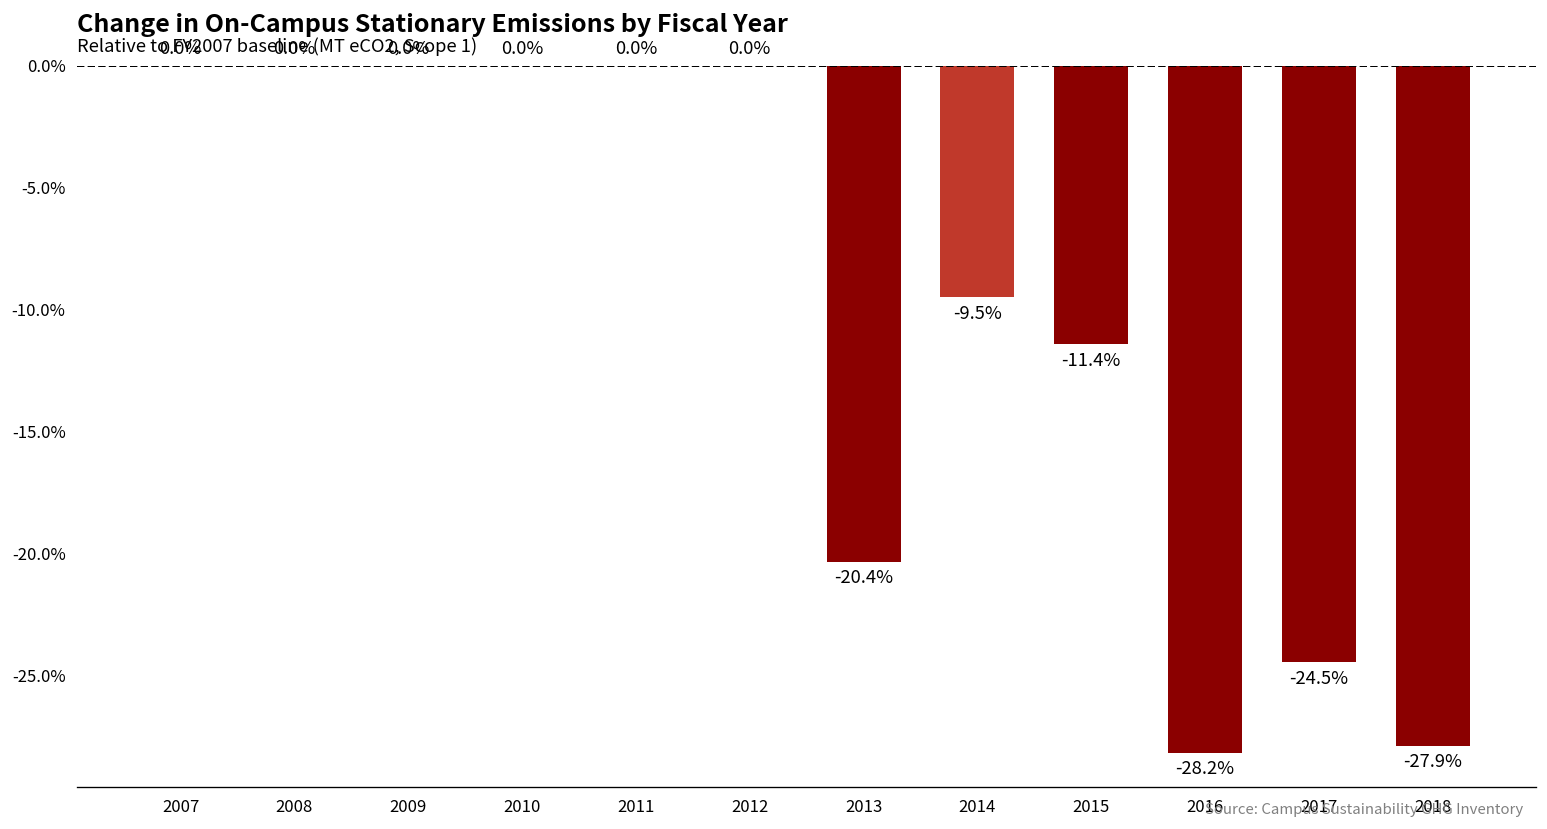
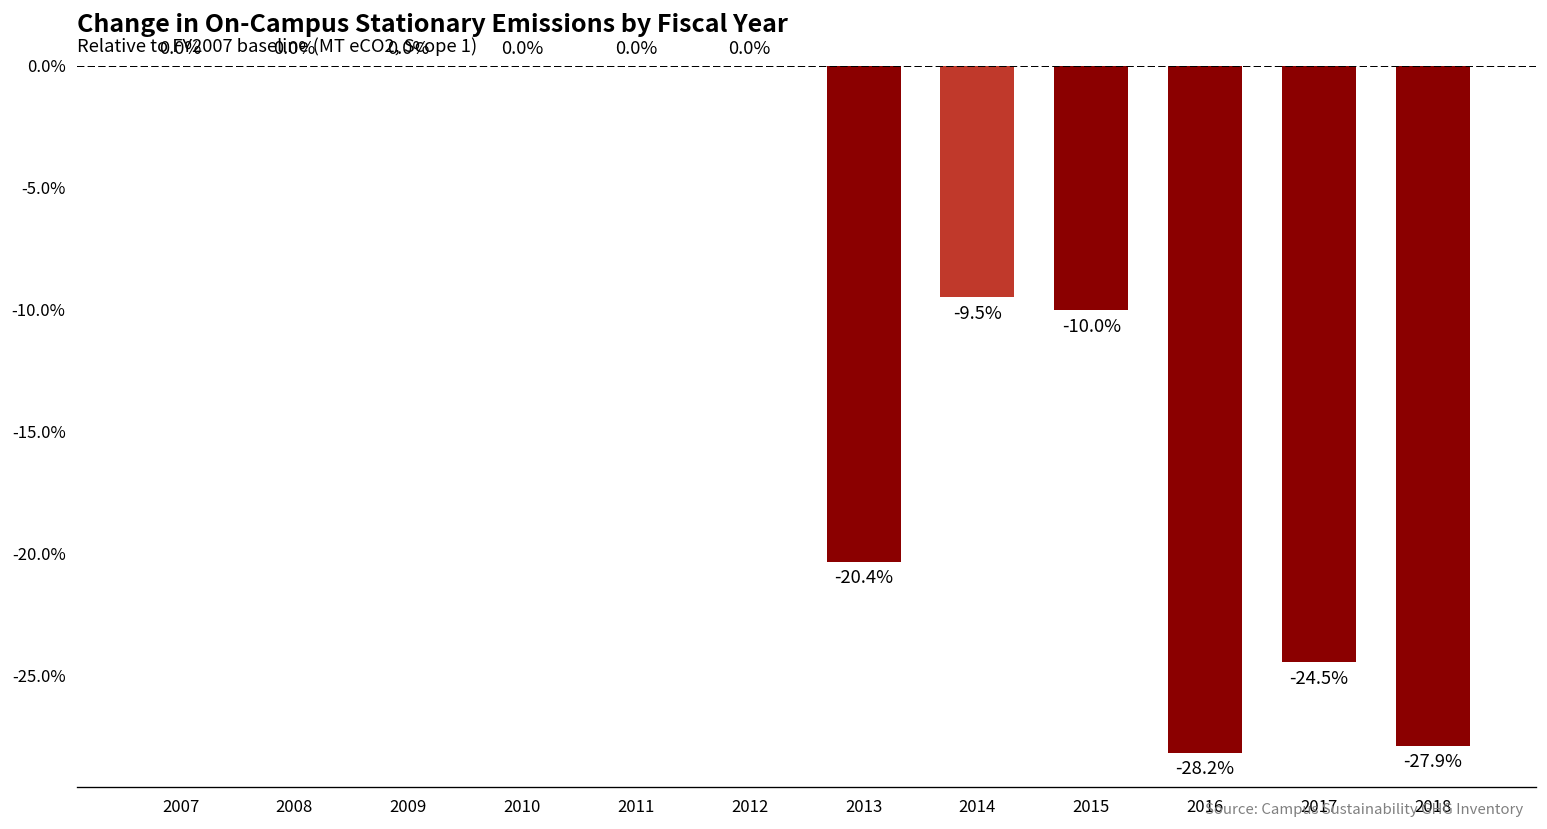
  {
    "2010": "0.0%",
    "2011": "0.0%",
    "2012": "0.0%",
    "2013": "-20.4%",
    "2014": "-9.5%",
-   "2015": "-11.4%",
+   "2015": "-10.0%",
    "2016": "-28.2%",
    "2017": "-24.5%",
    "2018": "-27.9%"
  }
